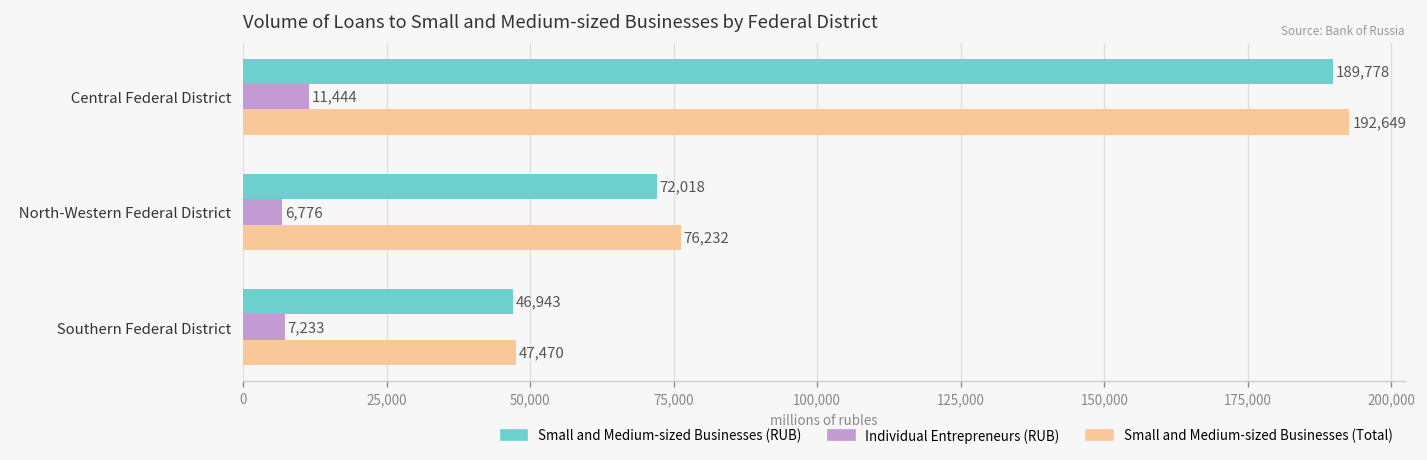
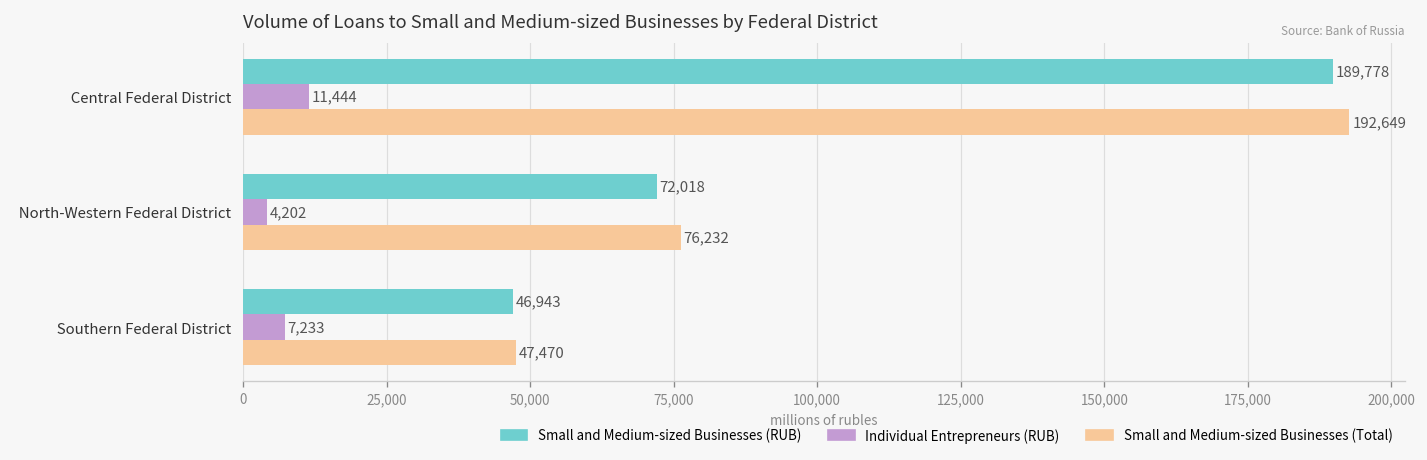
  {
    "Small and Medium-sized Businesses (RUB)": {
      "Central Federal District": "189,778",
      "North-Western Federal District": "72,018",
      "Southern Federal District": "46,943"
    },
    "Individual Entrepreneurs (RUB)": {
      "Central Federal District": "11,444",
-     "North-Western Federal District": "6,776",
+     "North-Western Federal District": "4,202",
      "Southern Federal District": "7,233"
    },
    "Small and Medium-sized Businesses (Total)": {
      "Central Federal District": "192,649",
      "North-Western Federal District": "76,232",
      "Southern Federal District": "47,470"
    }
  }
